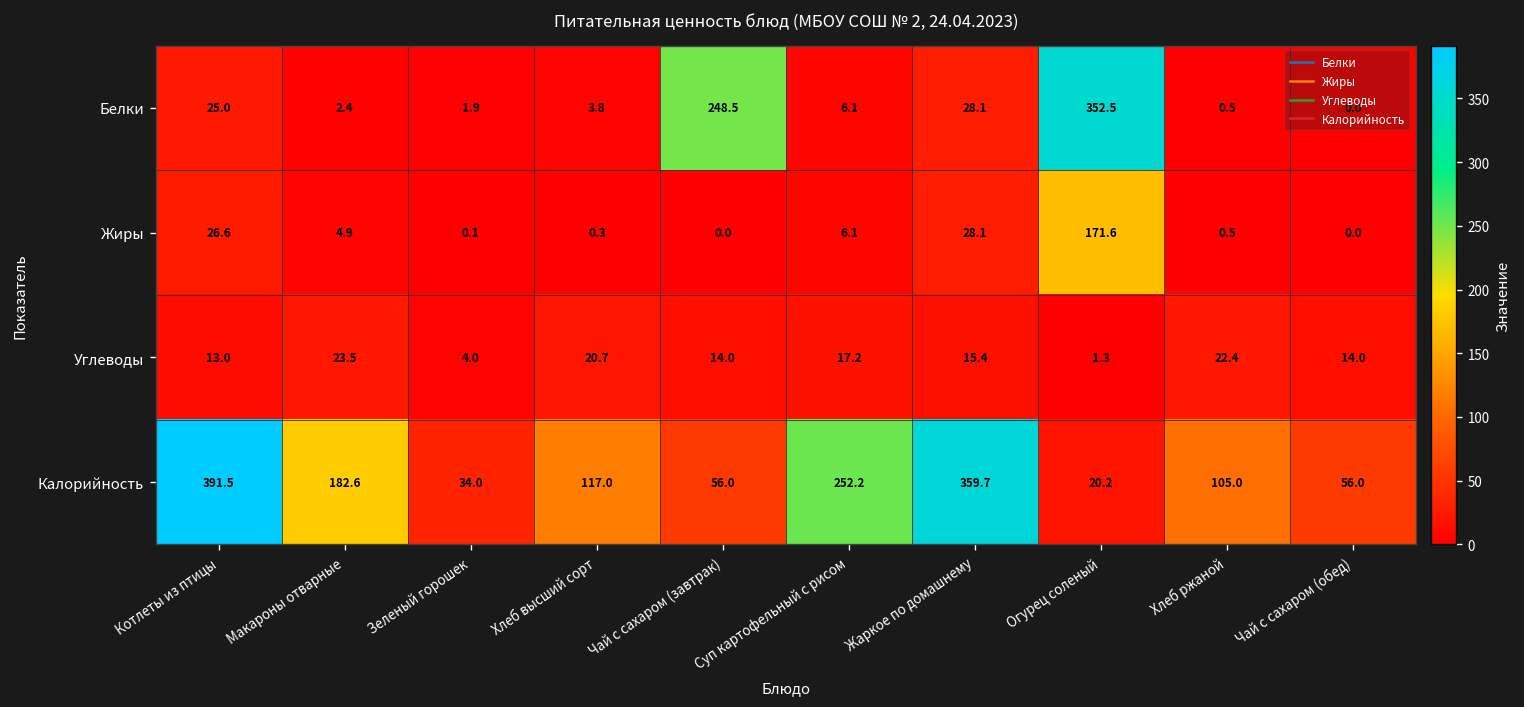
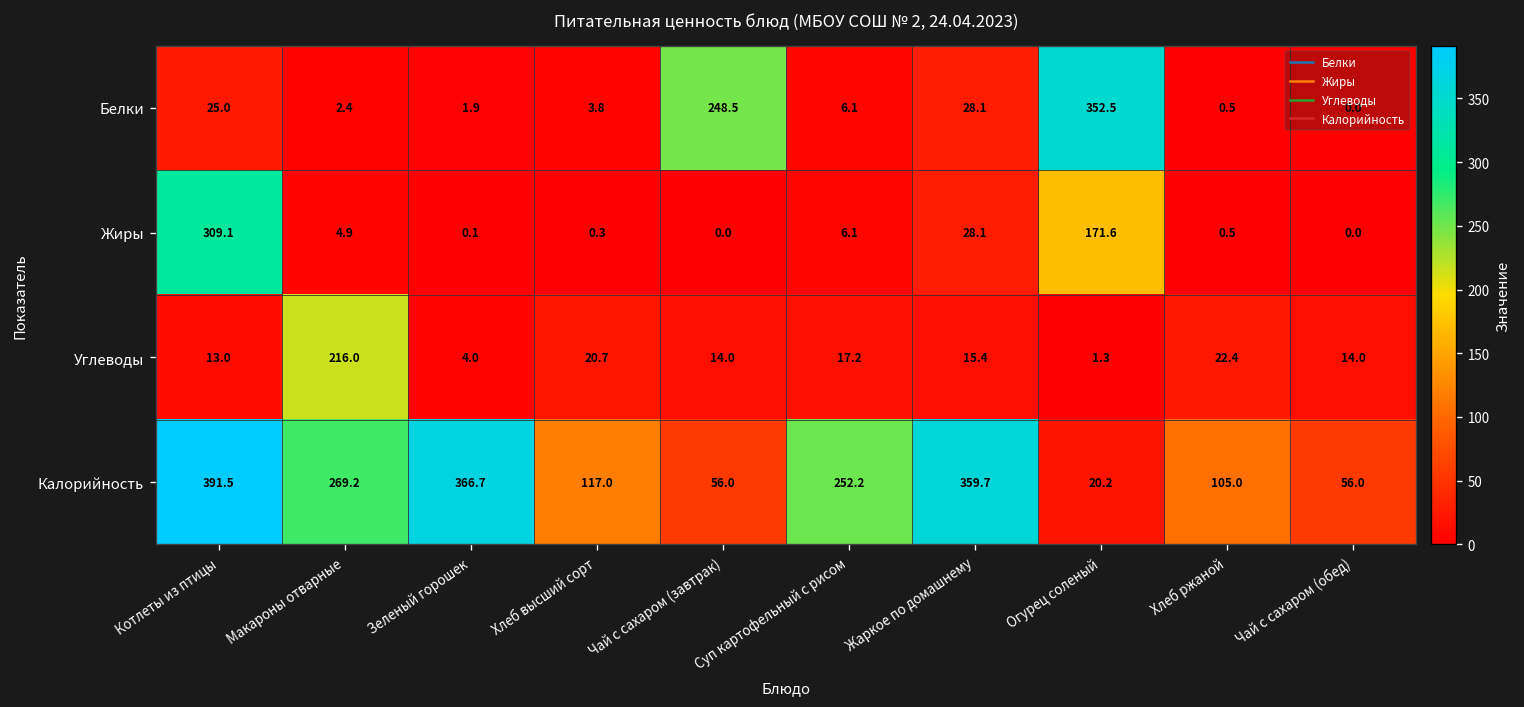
  {
    "Белки": {
      "Котлеты из птицы": 25.0,
      "Макароны отварные": 2.4,
      "Зеленый горошек": 1.9,
      "Хлеб высший сорт": 3.8,
      "Чай с сахаром (завтрак)": 248.5,
      "Суп картофельный с рисом": 6.1,
      "Жаркое по домашнему": 28.1,
      "Огурец соленый": 352.5,
      "Хлеб ржаной": 0.5
    },
    "Жиры": {
-     "Котлеты из птицы": 26.6,
+     "Котлеты из птицы": 309.1,
      "Макароны отварные": 4.9,
      "Зеленый горошек": 0.1,
      "Хлеб высший сорт": 0.3,
      "Чай с сахаром (завтрак)": 0.0,
      "Суп картофельный с рисом": 6.1,
      "Жаркое по домашнему": 28.1,
      "Огурец соленый": 171.6,
      "Хлеб ржаной": 0.5,
      "Чай с сахаром (обед)": 0.0
    },
    "Углеводы": {
      "Котлеты из птицы": 13.0,
-     "Макароны отварные": 23.5,
+     "Макароны отварные": 216.0,
      "Зеленый горошек": 4.0,
      "Хлеб высший сорт": 20.7,
      "Чай с сахаром (завтрак)": 14.0,
      "Суп картофельный с рисом": 17.2,
      "Жаркое по домашнему": 15.4,
      "Огурец соленый": 1.3,
      "Хлеб ржаной": 22.4,
      "Чай с сахаром (обед)": 14.0
    },
    "Калорийность": {
      "Котлеты из птицы": 391.5,
-     "Макароны отварные": 182.6,
-     "Зеленый горошек": 34.0,
+     "Макароны отварные": 269.2,
+     "Зеленый горошек": 366.7,
      "Хлеб высший сорт": 117.0,
      "Чай с сахаром (завтрак)": 56.0,
      "Суп картофельный с рисом": 252.2,
      "Жаркое по домашнему": 359.7,
      "Огурец соленый": 20.2,
      "Хлеб ржаной": 105.0,
      "Чай с сахаром (обед)": 56.0
    }
  }
